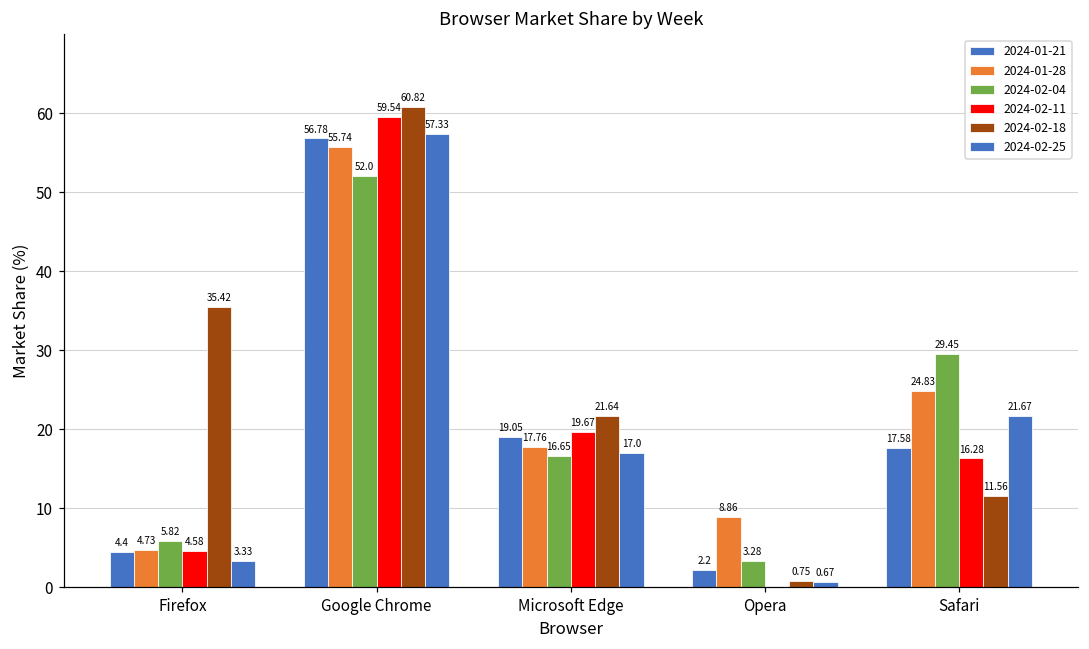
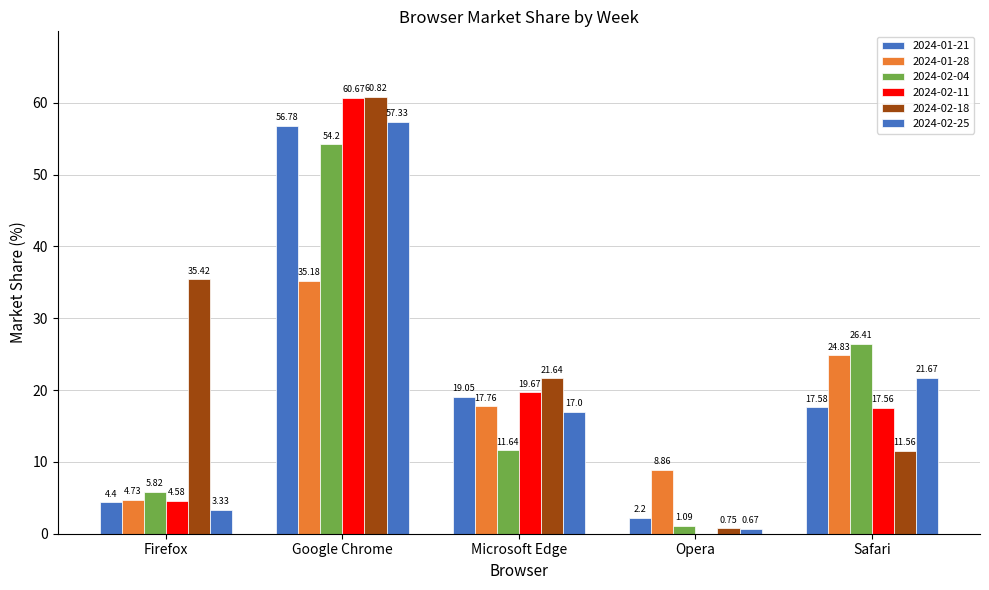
  {
    "2024-01-28": {
      "Firefox": 4.73,
-     "Google Chrome": 55.74,
+     "Google Chrome": 35.18,
      "Microsoft Edge": 17.76,
      "Opera": 8.86,
      "Safari": 24.83
    },
    "2024-02-04": {
      "Firefox": 5.82,
-     "Google Chrome": 52.0,
-     "Microsoft Edge": 16.65,
-     "Opera": 3.28,
-     "Safari": 29.45
+     "Google Chrome": 54.2,
+     "Microsoft Edge": 11.64,
+     "Opera": 1.09,
+     "Safari": 26.41
    },
    "2024-02-11": {
      "Firefox": 4.58,
-     "Google Chrome": 59.54,
+     "Google Chrome": 60.67,
      "Microsoft Edge": 19.67,
-     "Safari": 16.28
+     "Safari": 17.56
    },
    "2024-02-18": {
      "Firefox": 35.42,
      "Google Chrome": 60.82,
      "Microsoft Edge": 21.64,
      "Opera": 0.75,
      "Safari": 11.56
    }
  }
